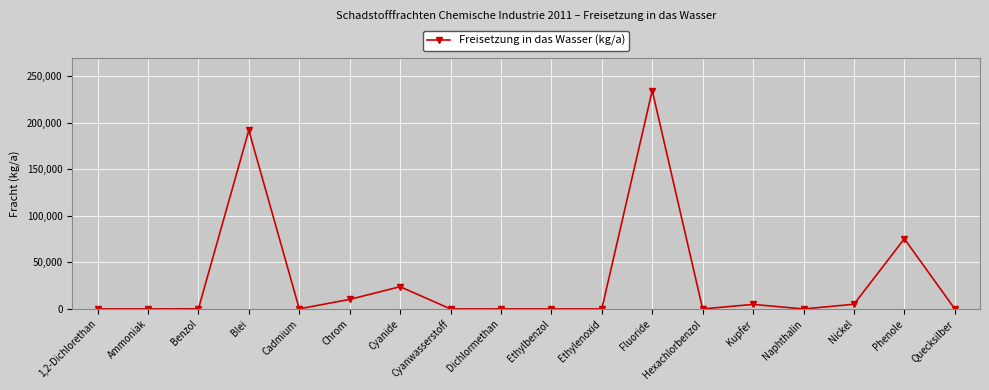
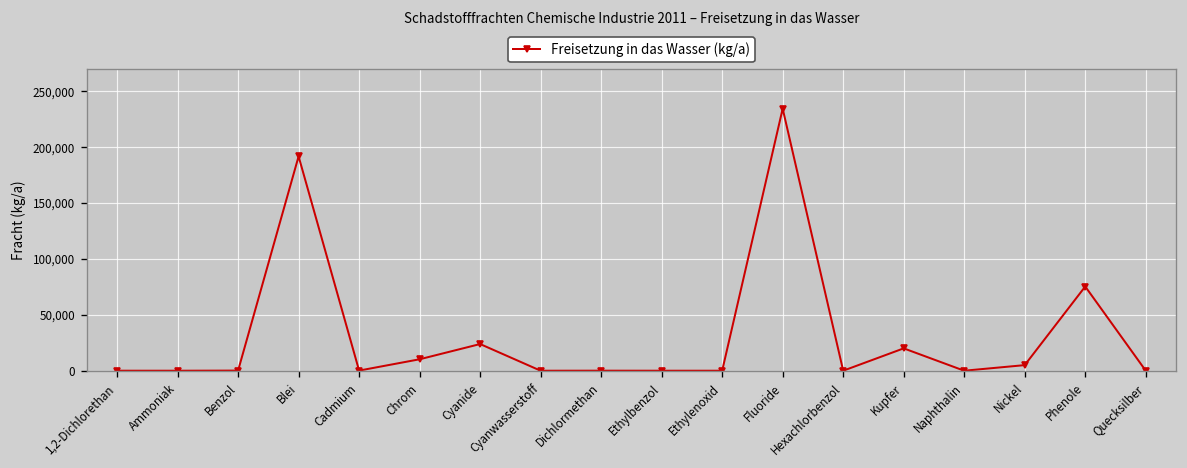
  {
    "1,2-Dichlorethan": "0",
    "Ammoniak": "0",
    "Benzol": "0",
    "Blei": "190,000",
    "Cadmium": "0",
    "Chrom": "10,000",
    "Cyanide": "20,000",
    "Cyanwasserstoff": "0",
    "Dichlormethan": "0",
    "Ethylbenzol": "0",
    "Ethylenoxid": "0",
    "Fluoride": "230,000",
    "Hexachlorbenzol": "0",
-   "Kupfer": "0",
+   "Kupfer": "20,000",
    "Naphthalin": "0",
    "Nickel": "10,000",
    "Phenole": "80,000",
    "Quecksilber": "0"
  }
